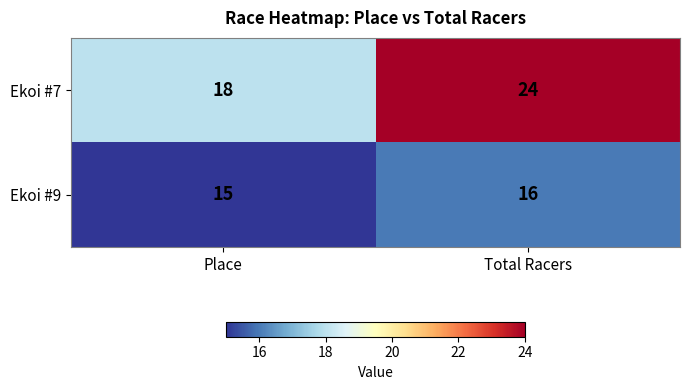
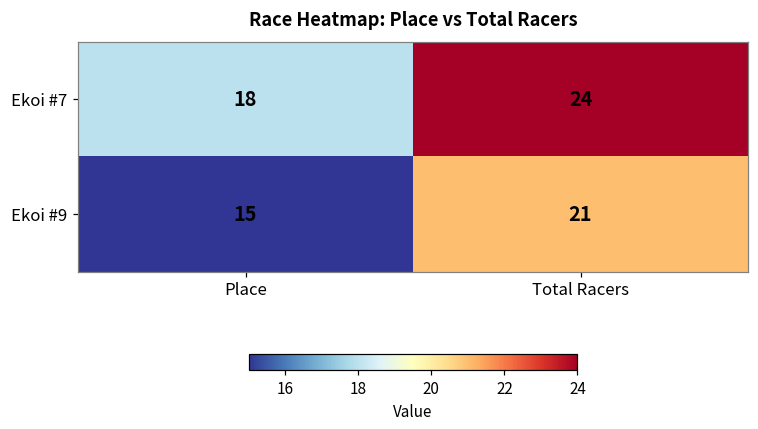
  {
    "Ekoi #7": {
      "Place": 18,
      "Total Racers": 24
    },
    "Ekoi #9": {
      "Place": 15,
-     "Total Racers": 16
+     "Total Racers": 21
    }
  }
